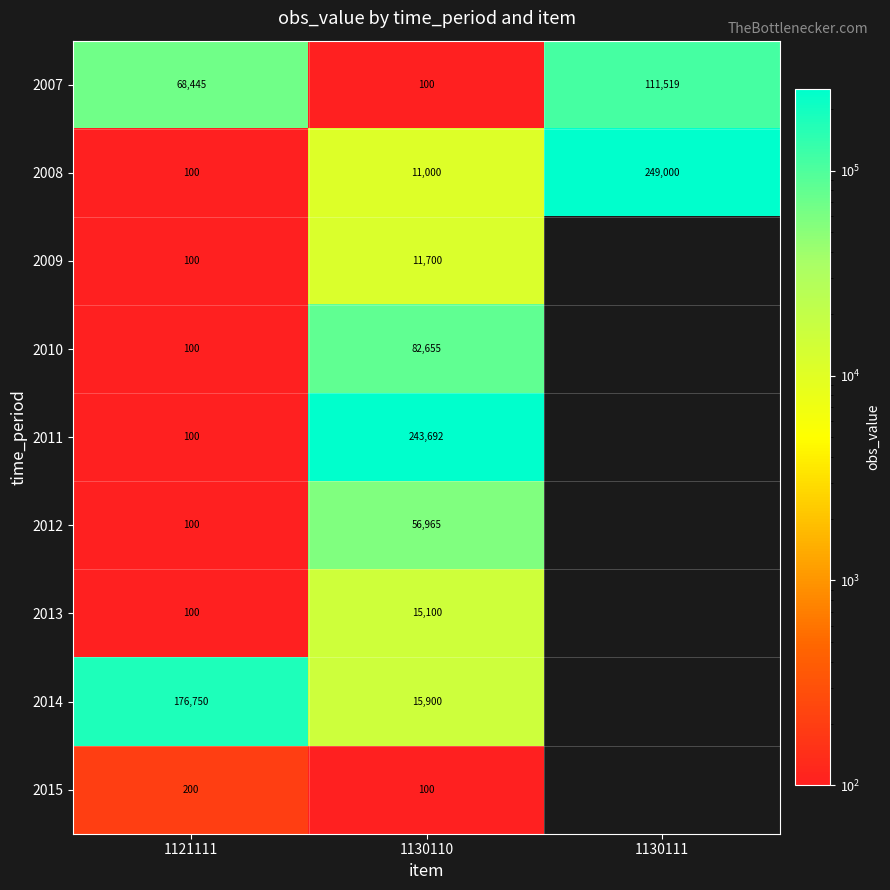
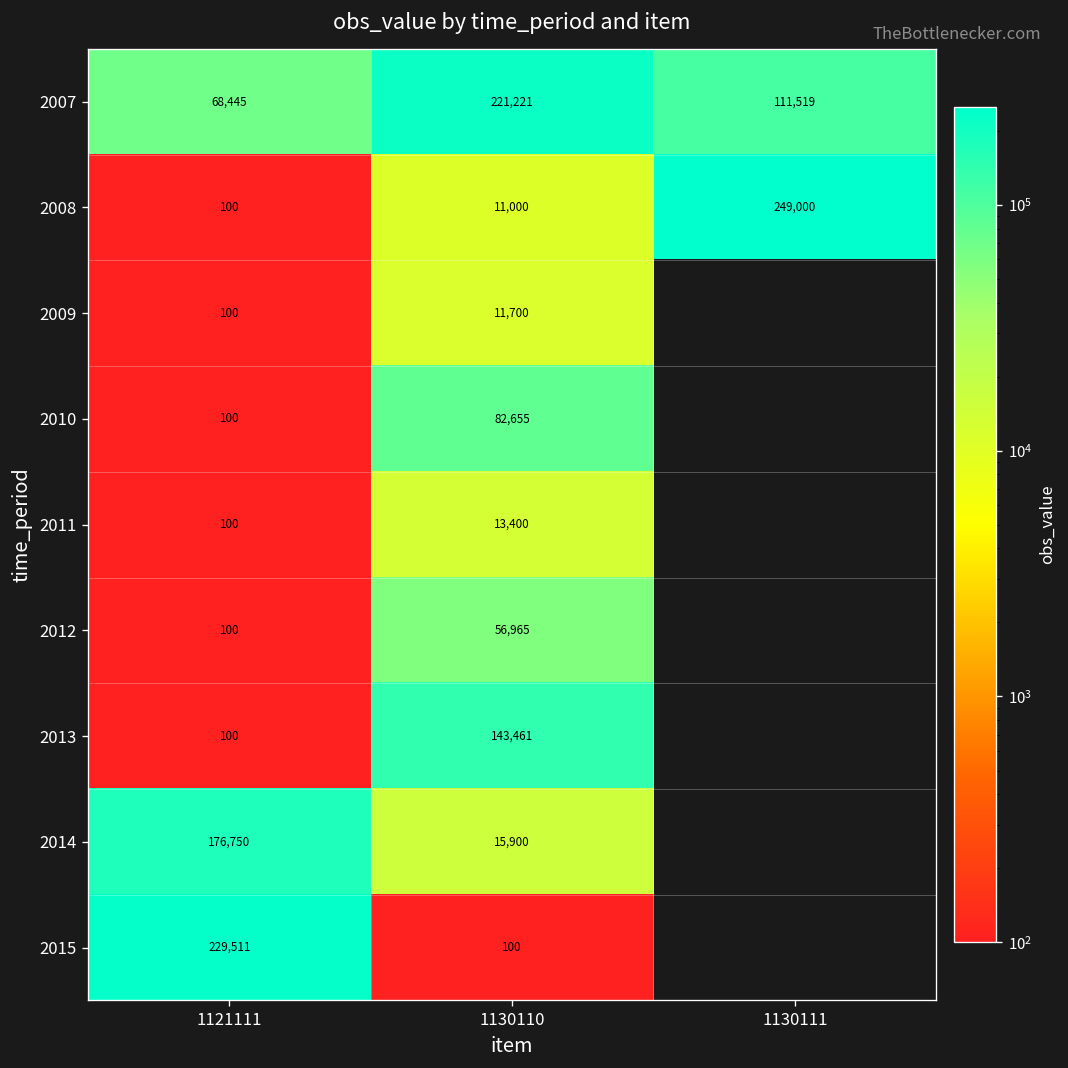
  {
    "2007": {
      "1121111": "68,445",
-     "1130110": "100",
+     "1130110": "221,221",
      "1130111": "111,519"
    },
    "2008": {
      "1121111": "100",
      "1130110": "11,000",
      "1130111": "249,000"
    },
    "2009": {
      "1121111": "100",
      "1130110": "11,700"
    },
    "2010": {
      "1121111": "100",
      "1130110": "82,655"
    },
    "2011": {
      "1121111": "100",
-     "1130110": "243,692"
+     "1130110": "13,400"
    },
    "2012": {
      "1121111": "100",
      "1130110": "56,965"
    },
    "2013": {
      "1121111": "100",
-     "1130110": "15,100"
+     "1130110": "143,461"
    },
    "2014": {
      "1121111": "176,750",
      "1130110": "15,900"
    },
    "2015": {
-     "1121111": "200",
+     "1121111": "229,511",
      "1130110": "100"
    }
  }
